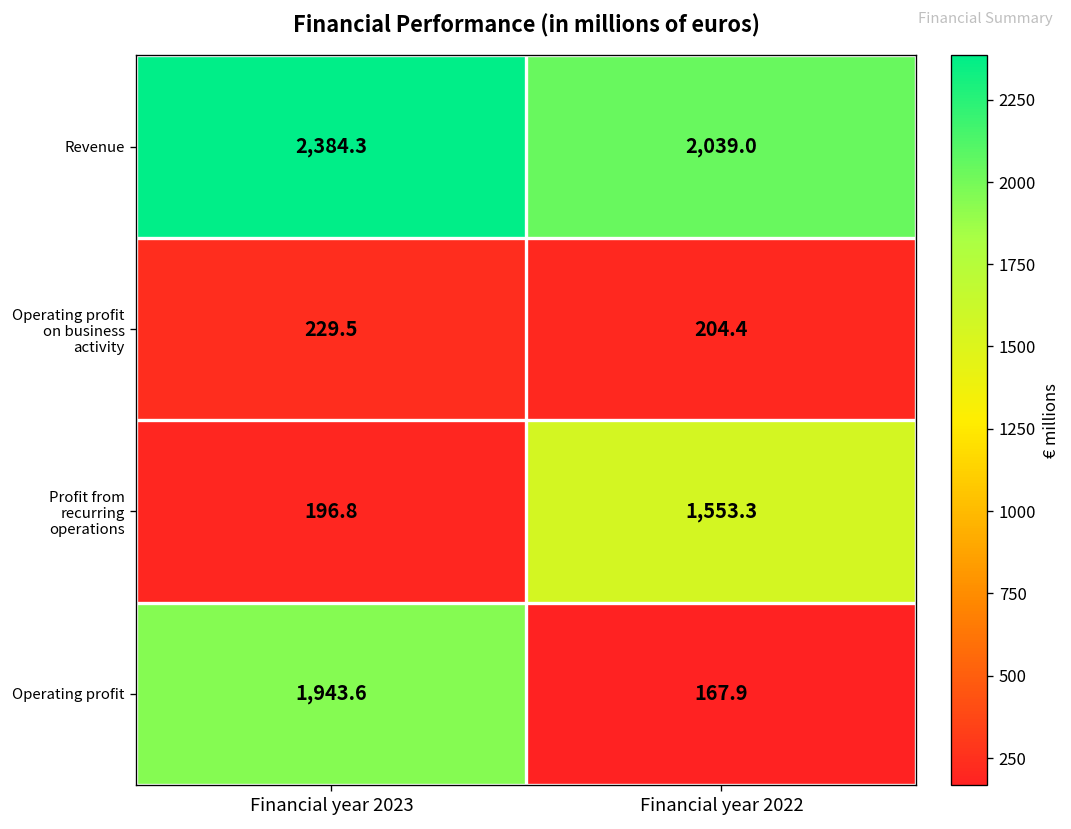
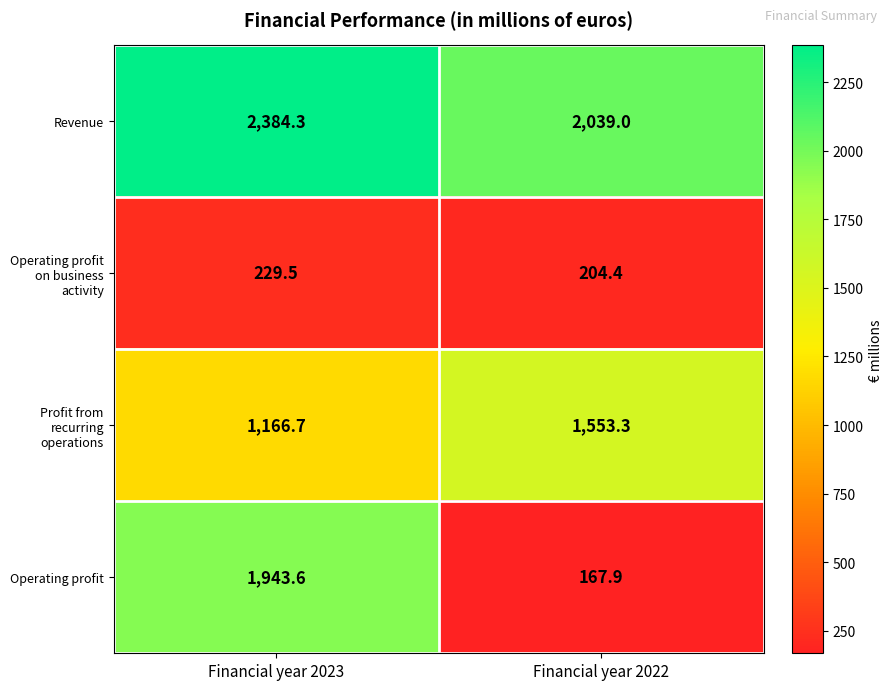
  {
    "Revenue": {
      "Financial year 2023": "2,384.3",
      "Financial year 2022": "2,039.0"
    },
    "Operating profit on business activity": {
      "Financial year 2023": "229.5",
      "Financial year 2022": "204.4"
    },
    "Profit from recurring operations": {
-     "Financial year 2023": "196.8",
+     "Financial year 2023": "1,166.7",
      "Financial year 2022": "1,553.3"
    },
    "Operating profit": {
      "Financial year 2023": "1,943.6",
      "Financial year 2022": "167.9"
    }
  }
